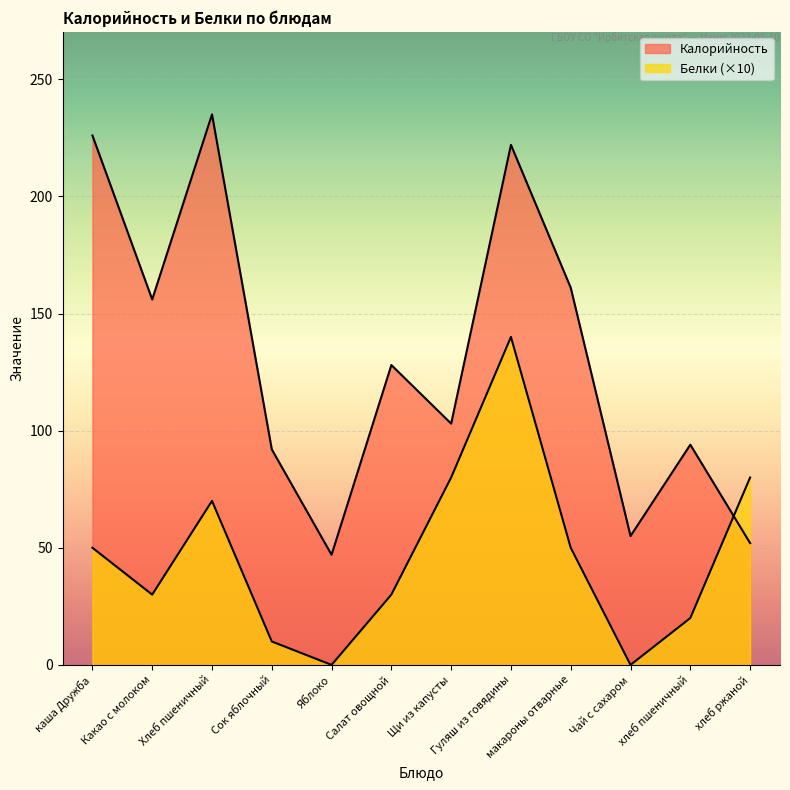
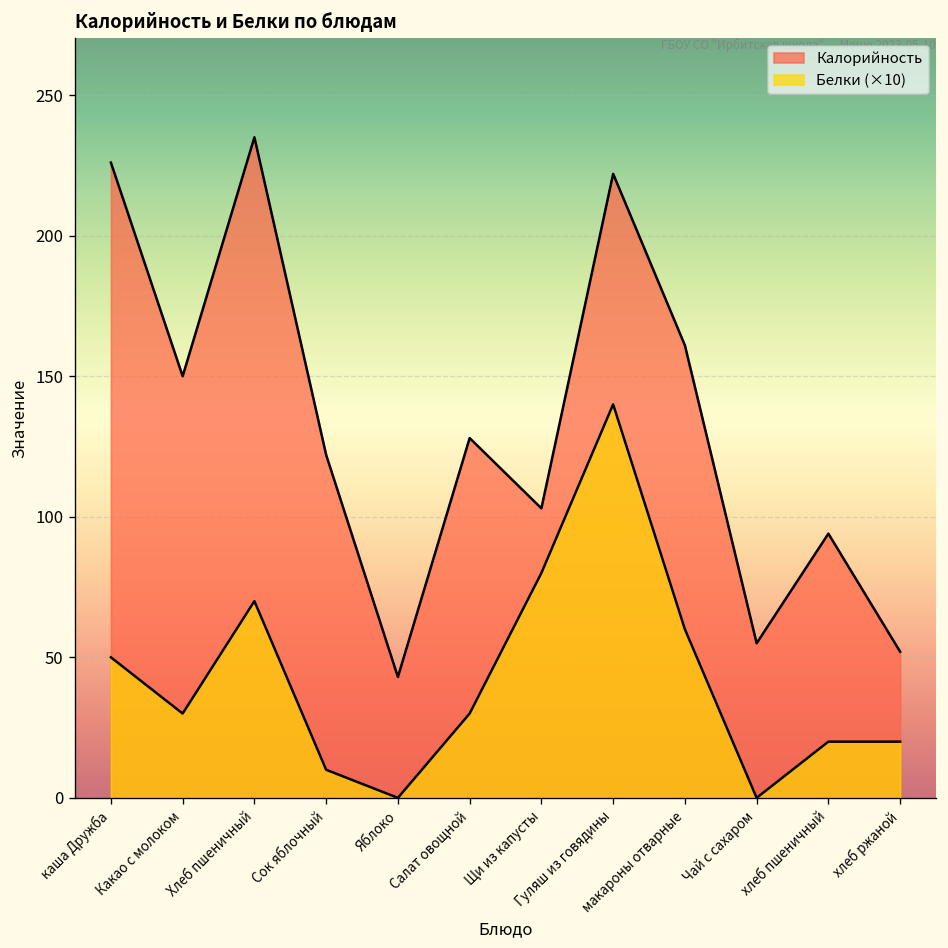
  {
    "Калорийность": {
      "каша Дружба": 226,
-     "Какао с молоком": 156,
+     "Какао с молоком": 150,
      "Хлеб пшеничный": 235,
-     "Сок яблочный": 92,
-     "Яблоко": 47,
+     "Сок яблочный": 122,
+     "Яблоко": 43,
      "Салат овощной": 128,
      "Щи из капусты": 103,
      "Гуляш из говядины": 222,
      "макароны отварные": 161,
      "Чай с сахаром": 55,
      "хлеб пшеничный": 94,
      "хлеб ржаной": 52
    },
    "Белки (×10)": {
      "каша Дружба": 50,
      "Какао с молоком": 30,
      "Хлеб пшеничный": 70,
      "Сок яблочный": 10,
      "Яблоко": 0,
      "Салат овощной": 30,
      "Щи из капусты": 80,
      "Гуляш из говядины": 140,
-     "макароны отварные": 50,
+     "макароны отварные": 60,
      "Чай с сахаром": 0,
      "хлеб пшеничный": 20,
-     "хлеб ржаной": 80
+     "хлеб ржаной": 20
    }
  }
